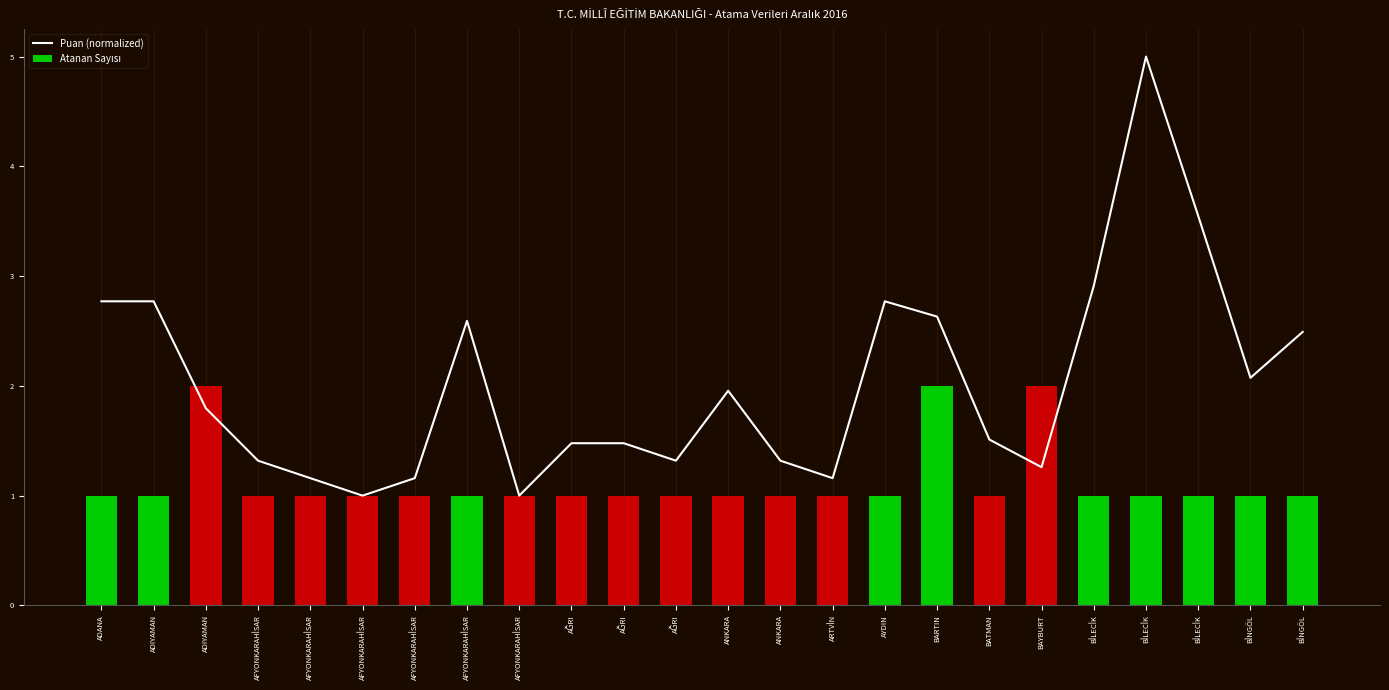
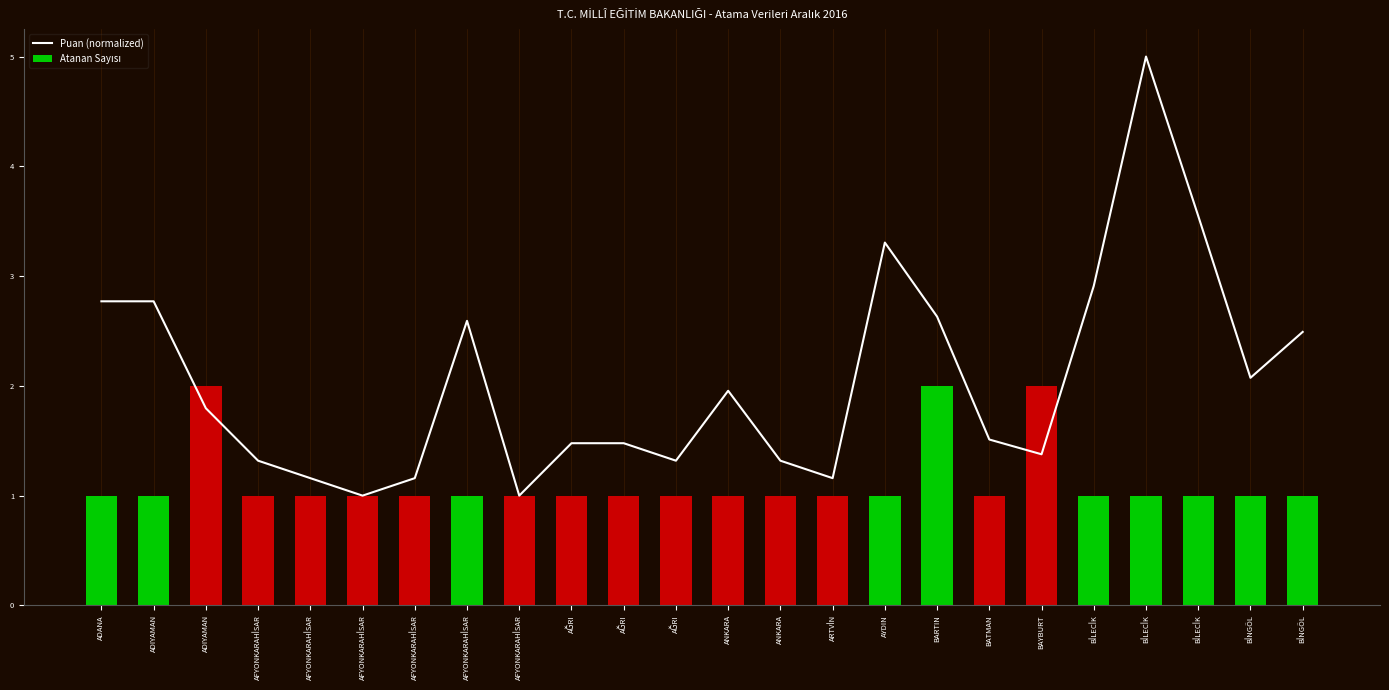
  {
    "Atanan Sayısı": {
      "ADANA": 1.00,
      "ARTVİN": 1.00,
      "AYDIN": 1.00,
      "BARTIN": 2.00,
      "BATMAN": 1.00,
      "BAYBURT": 2.00
    },
    "Puan (normalized)": {
      "ADANA": 2.77,
      "ARTVİN": 1.16,
-     "AYDIN": 2.77,
+     "AYDIN": 3.31,
      "BARTIN": 2.63,
      "BATMAN": 1.51,
-     "BAYBURT": 1.26
+     "BAYBURT": 1.38
    }
  }
